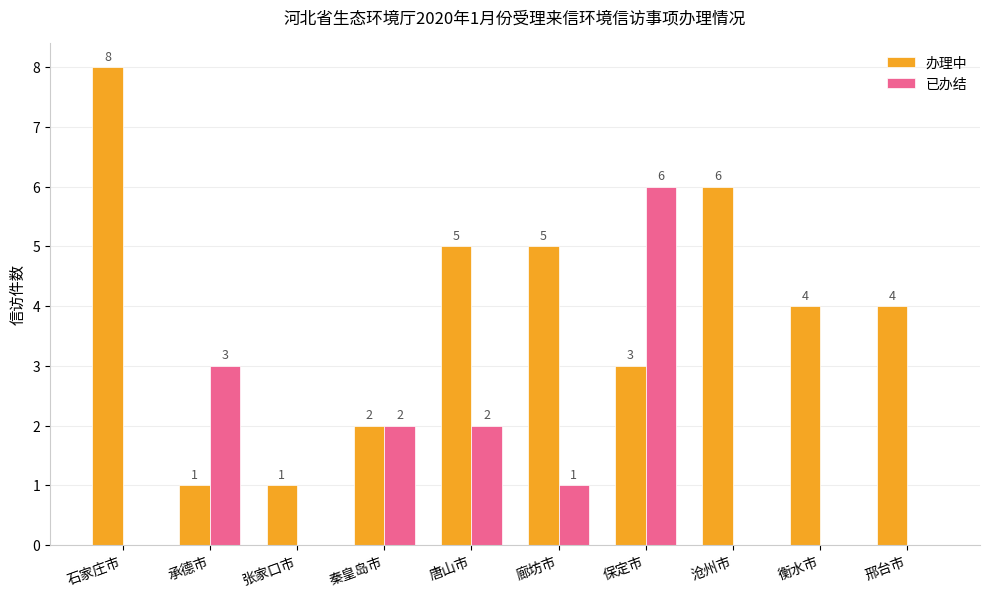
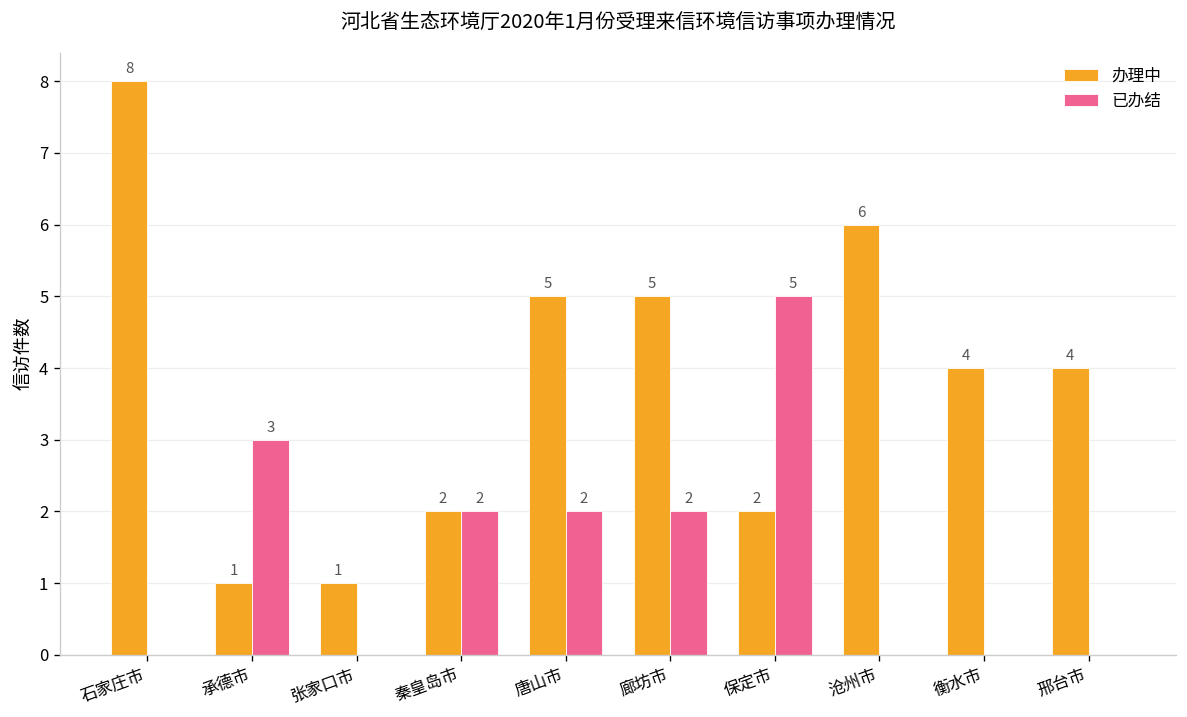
  {
    "办理中": {
      "石家庄市": 8,
      "承德市": 1,
      "张家口市": 1,
      "秦皇岛市": 2,
      "唐山市": 5,
      "廊坊市": 5,
-     "保定市": 3,
+     "保定市": 2,
      "沧州市": 6,
      "衡水市": 4,
      "邢台市": 4
    },
    "已办结": {
      "承德市": 3,
      "秦皇岛市": 2,
      "唐山市": 2,
-     "廊坊市": 1,
-     "保定市": 6
+     "廊坊市": 2,
+     "保定市": 5
    }
  }
